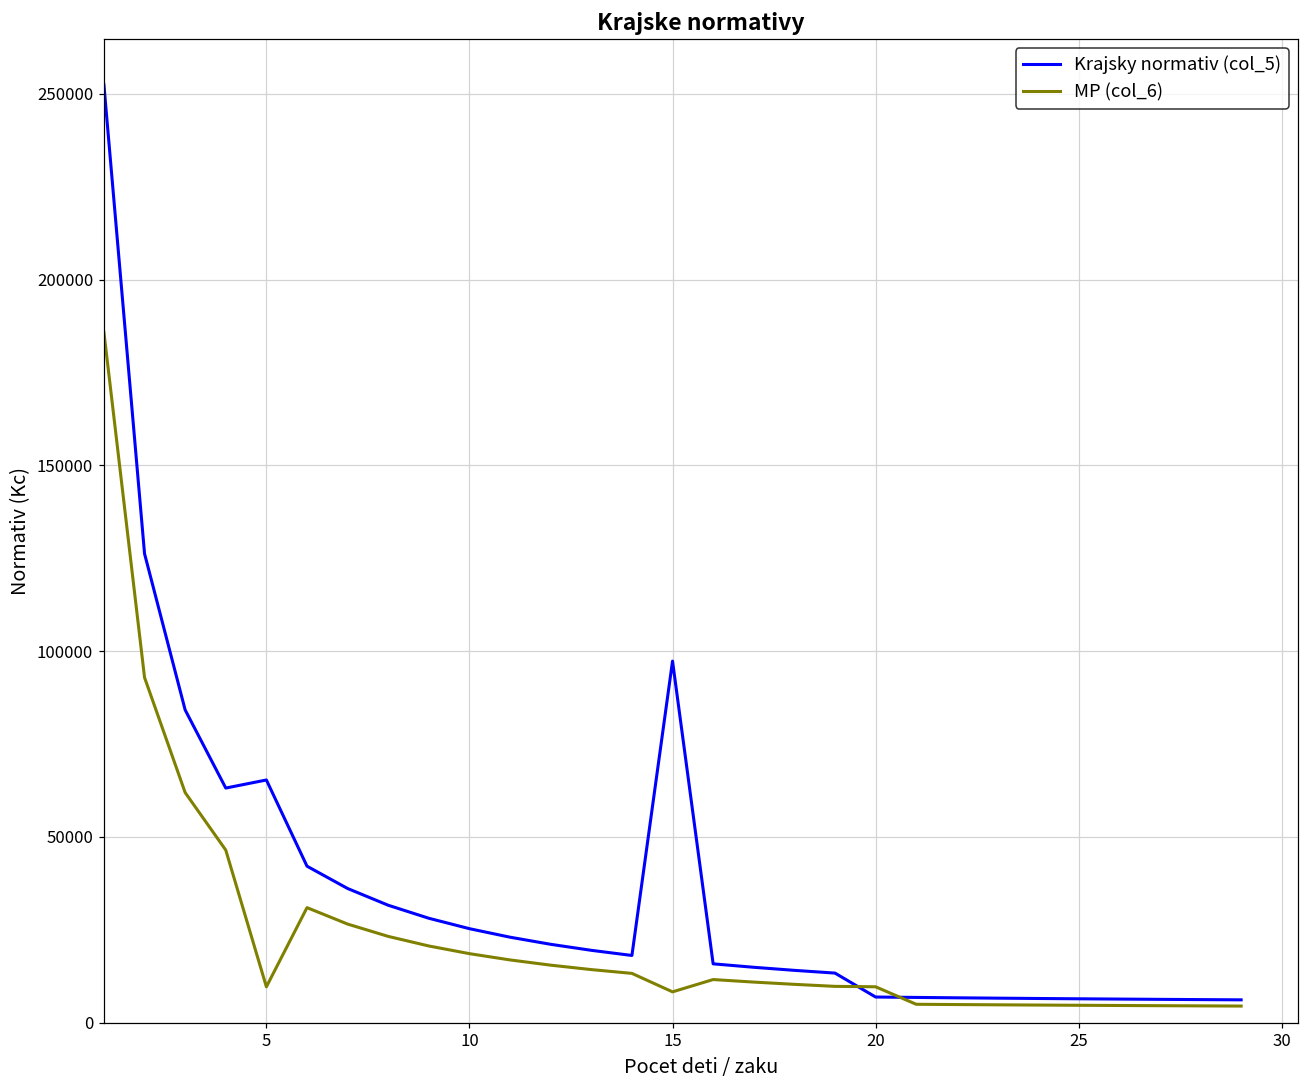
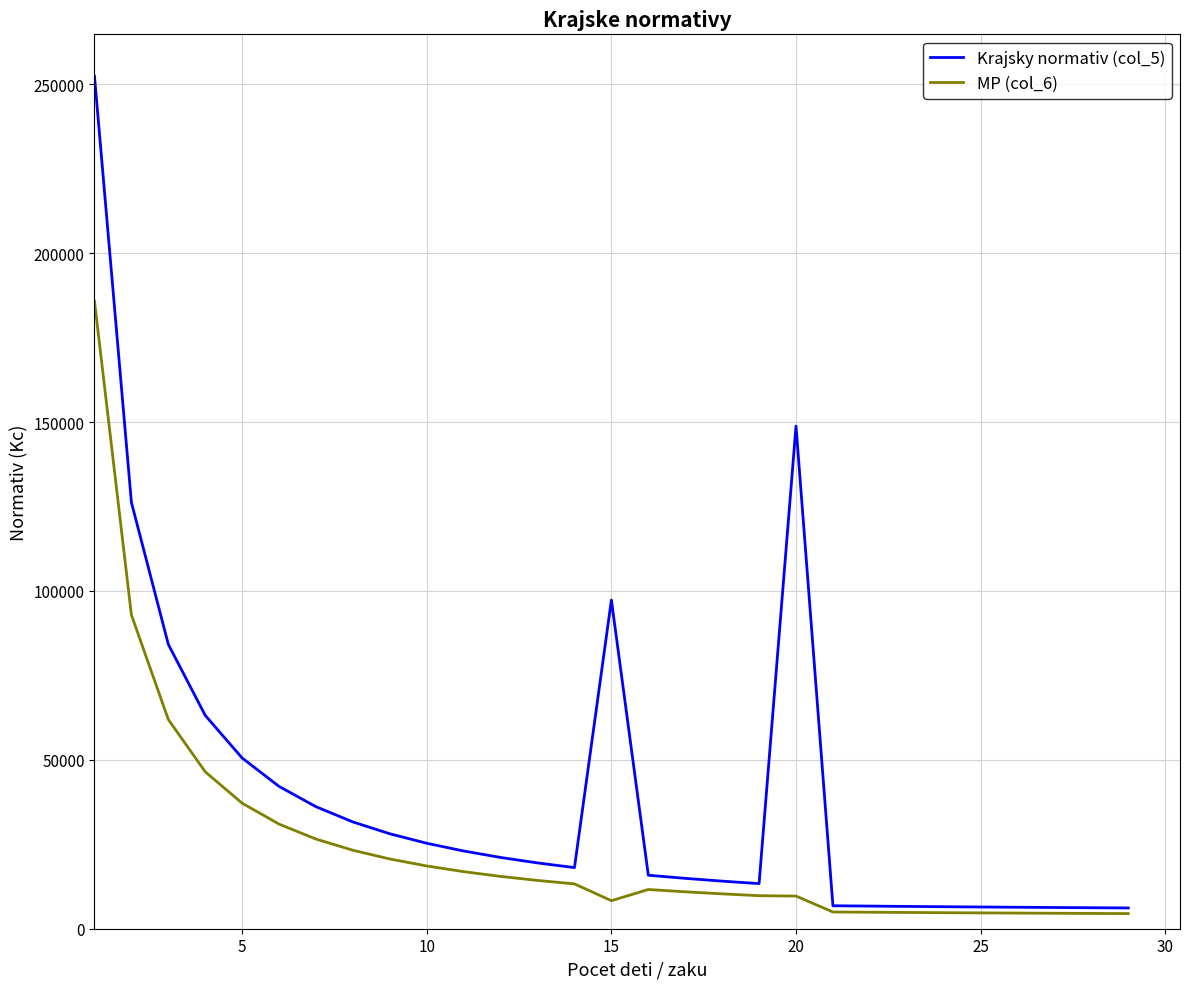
  {
    "Krajsky normativ (col_5)": {
-     "5": 65000,
+     "5": 51000,
      "10": 25000,
      "15": 97000,
-     "20": 7000,
+     "20": 149000,
      "25": 6000
    },
    "MP (col_6)": {
-     "5": 10000,
+     "5": 37000,
      "10": 19000,
      "15": 8000,
      "20": 10000,
      "25": 5000
    }
  }
